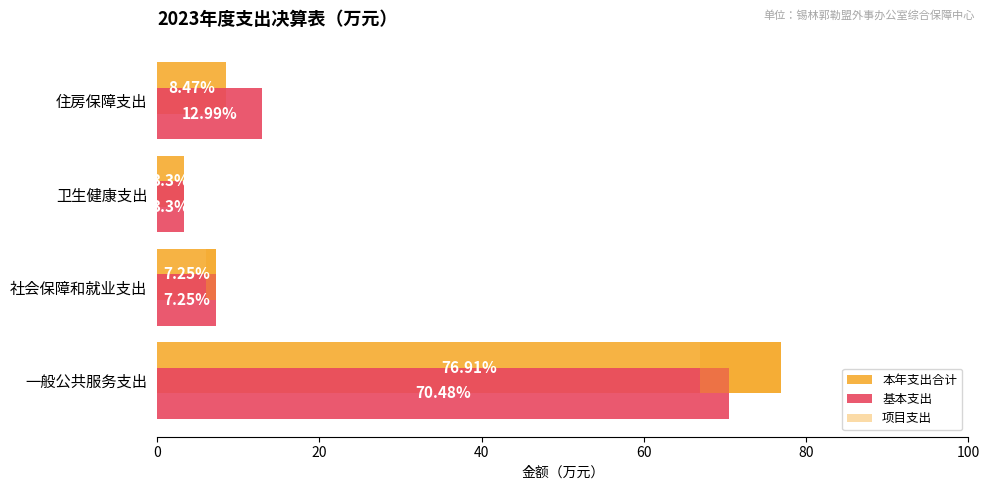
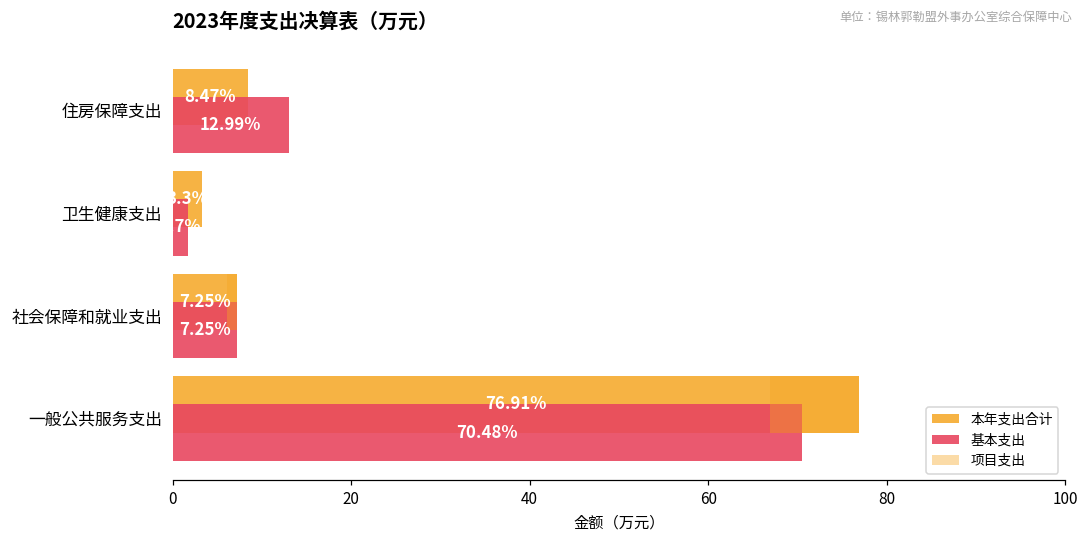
  {
    "项目支出": {
      "住房保障支出": "8.47%",
      "卫生健康支出": "3.3%",
      "社会保障和就业支出": "7.25%"
    },
    "基本支出": {
-     "卫生健康支出": "3"
+     "卫生健康支出": "2"
    }
  }
